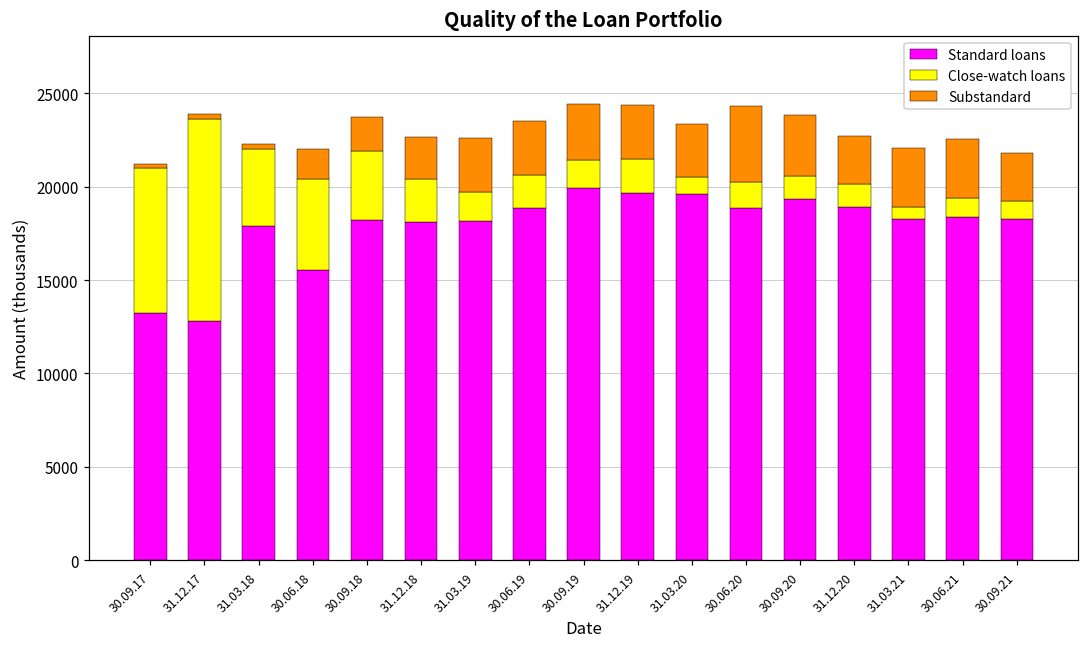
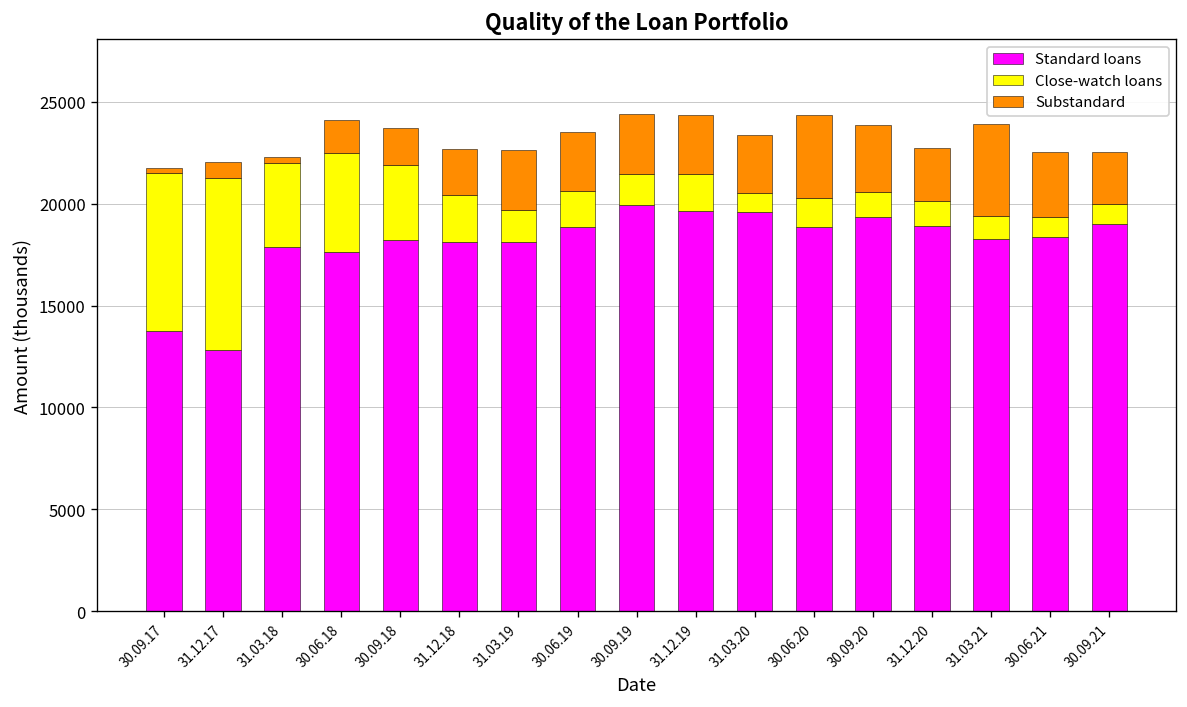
  {
    "Standard loans": {
-     "30.09.17": 13200,
+     "30.09.17": 13800,
      "31.12.17": 12800,
      "31.03.18": 17900,
-     "30.06.18": 15600,
+     "30.06.18": 17600,
      "30.09.18": 18200,
      "31.12.18": 18100,
      "31.03.19": 18100,
      "30.06.19": 18900,
      "30.09.19": 19900,
      "31.12.19": 19600,
      "31.03.20": 19600,
      "30.06.20": 18900,
      "30.09.20": 19300,
      "31.12.20": 18900,
      "31.03.21": 18300,
      "30.06.21": 18400,
-     "30.09.21": 18300
+     "30.09.21": 19000
    },
    "Close-watch loans": {
      "30.09.17": 7700,
-     "31.12.17": 10800,
+     "31.12.17": 8500,
      "31.03.18": 4100,
      "30.06.18": 4900,
      "30.09.18": 3700,
      "31.12.18": 2300,
      "31.03.19": 1500,
      "30.06.19": 1800,
      "30.09.19": 1500,
      "31.12.19": 1800,
      "31.03.20": 900,
      "30.06.20": 1400,
      "30.09.20": 1300,
      "31.12.20": 1200,
-     "31.03.21": 700,
+     "31.03.21": 1200,
      "30.06.21": 1000,
      "30.09.21": 1000
    },
    "Substandard": {
      "30.09.17": 200,
-     "31.12.17": 300,
+     "31.12.17": 800,
      "31.03.18": 300,
      "30.06.18": 1600,
      "30.09.18": 1800,
      "31.12.18": 2200,
      "31.03.19": 2900,
      "30.06.19": 2900,
      "30.09.19": 3000,
      "31.12.19": 2900,
      "31.03.20": 2900,
      "30.06.20": 4100,
      "30.09.20": 3300,
      "31.12.20": 2600,
-     "31.03.21": 3200,
+     "31.03.21": 4500,
      "30.06.21": 3200,
      "30.09.21": 2600
    }
  }
